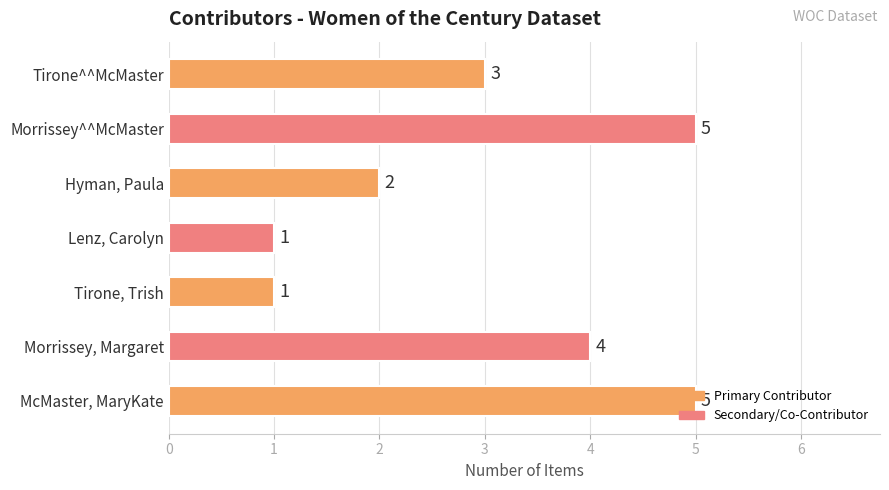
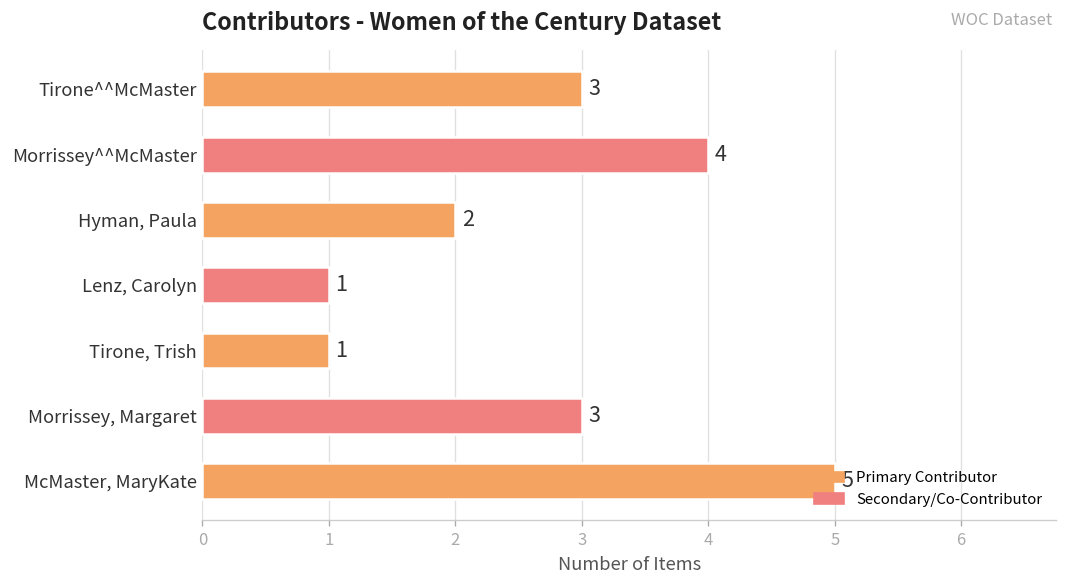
  {
    "Tirone^^McMaster": 3,
-   "Morrissey^^McMaster": 5,
+   "Morrissey^^McMaster": 4,
    "Hyman, Paula": 2,
    "Lenz, Carolyn": 1,
    "Tirone, Trish": 1,
-   "Morrissey, Margaret": 4,
+   "Morrissey, Margaret": 3,
    "McMaster, MaryKate": 5
  }
